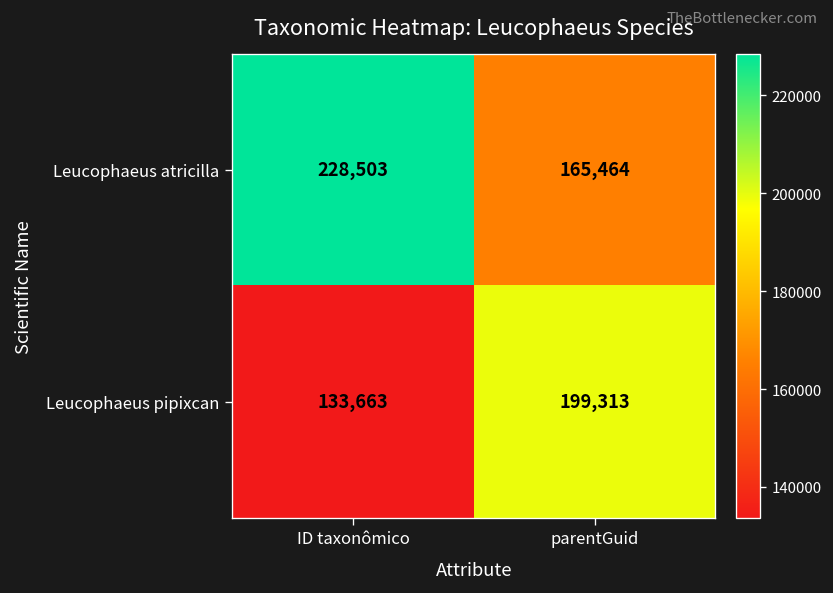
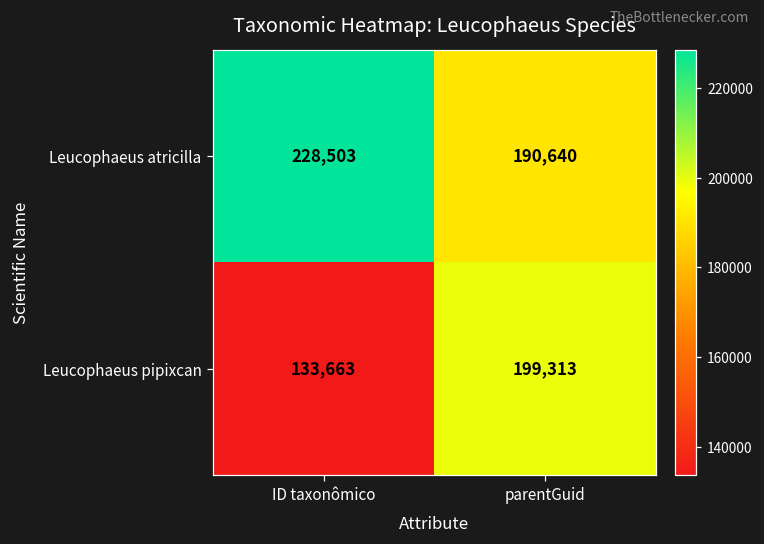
  {
    "Leucophaeus atricilla": {
      "ID taxonômico": "228,503",
-     "parentGuid": "165,464"
+     "parentGuid": "190,640"
    },
    "Leucophaeus pipixcan": {
      "ID taxonômico": "133,663",
      "parentGuid": "199,313"
    }
  }
